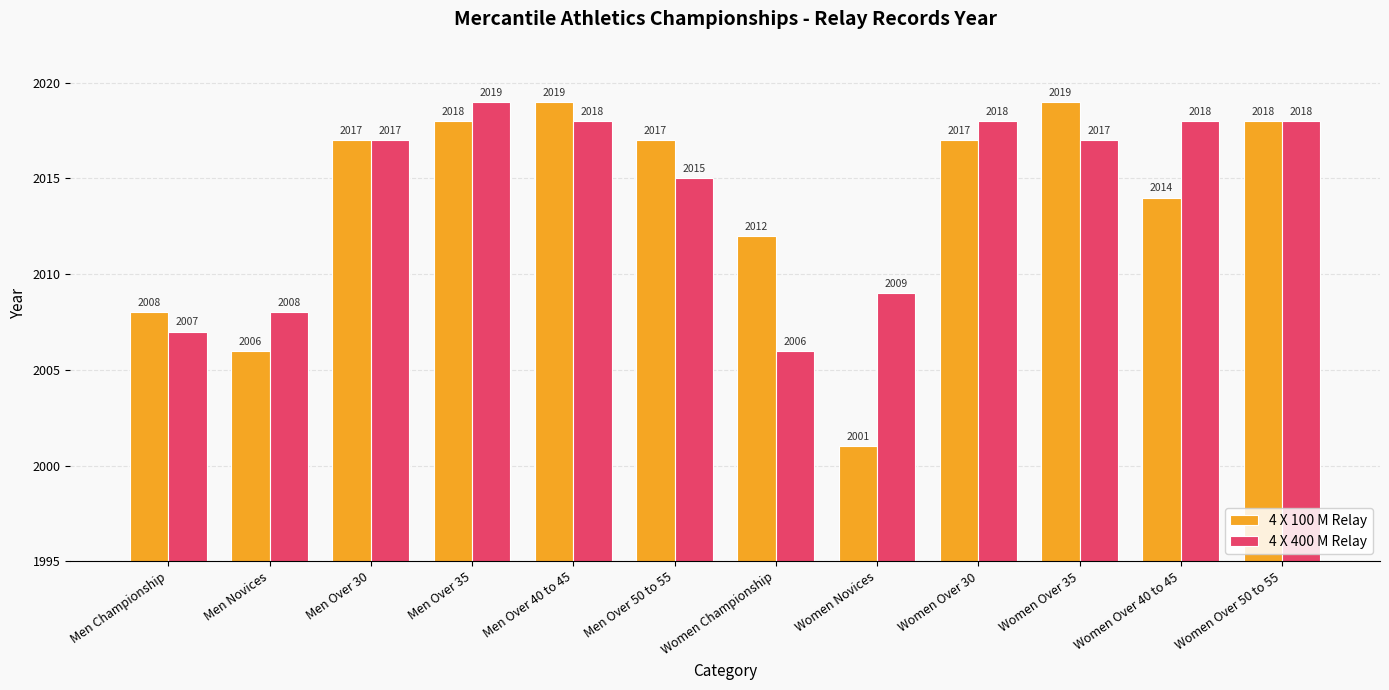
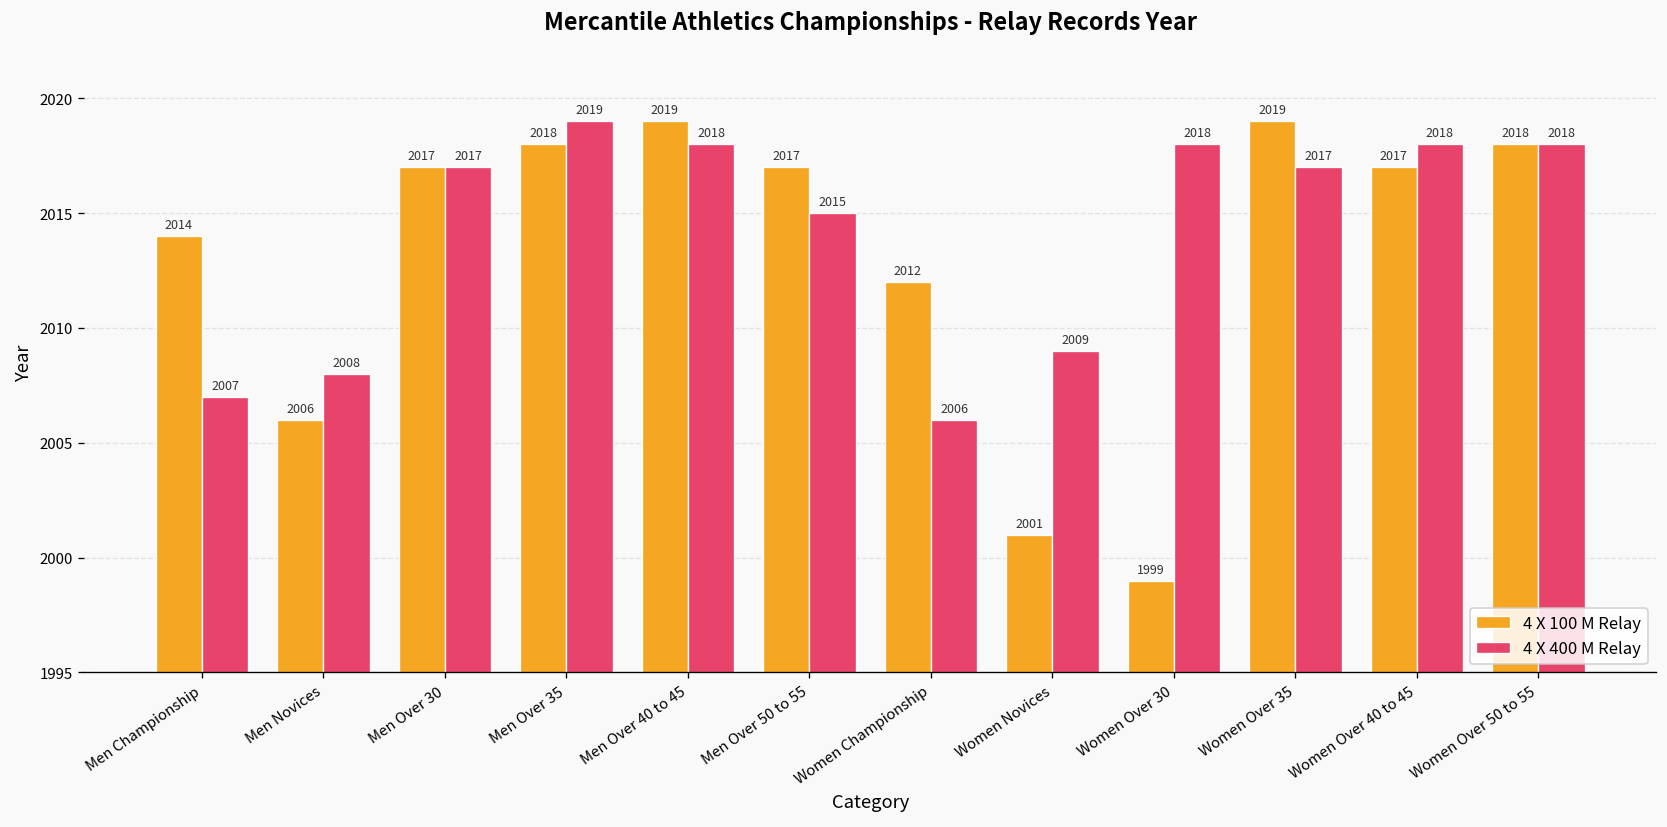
  {
    "4 X 100 M Relay": {
-     "Men Championship": 2008,
+     "Men Championship": 2014,
      "Men Novices": 2006,
      "Men Over 30": 2017,
      "Men Over 35": 2018,
      "Men Over 40 to 45": 2019,
      "Men Over 50 to 55": 2017,
      "Women Championship": 2012,
      "Women Novices": 2001,
-     "Women Over 30": 2017,
+     "Women Over 30": 1999,
      "Women Over 35": 2019,
-     "Women Over 40 to 45": 2014,
+     "Women Over 40 to 45": 2017,
      "Women Over 50 to 55": 2018
    },
    "4 X 400 M Relay": {
      "Men Championship": 2007,
      "Men Novices": 2008,
      "Men Over 30": 2017,
      "Men Over 35": 2019,
      "Men Over 40 to 45": 2018,
      "Men Over 50 to 55": 2015,
      "Women Championship": 2006,
      "Women Novices": 2009,
      "Women Over 30": 2018,
      "Women Over 35": 2017,
      "Women Over 40 to 45": 2018,
      "Women Over 50 to 55": 2018
    }
  }
